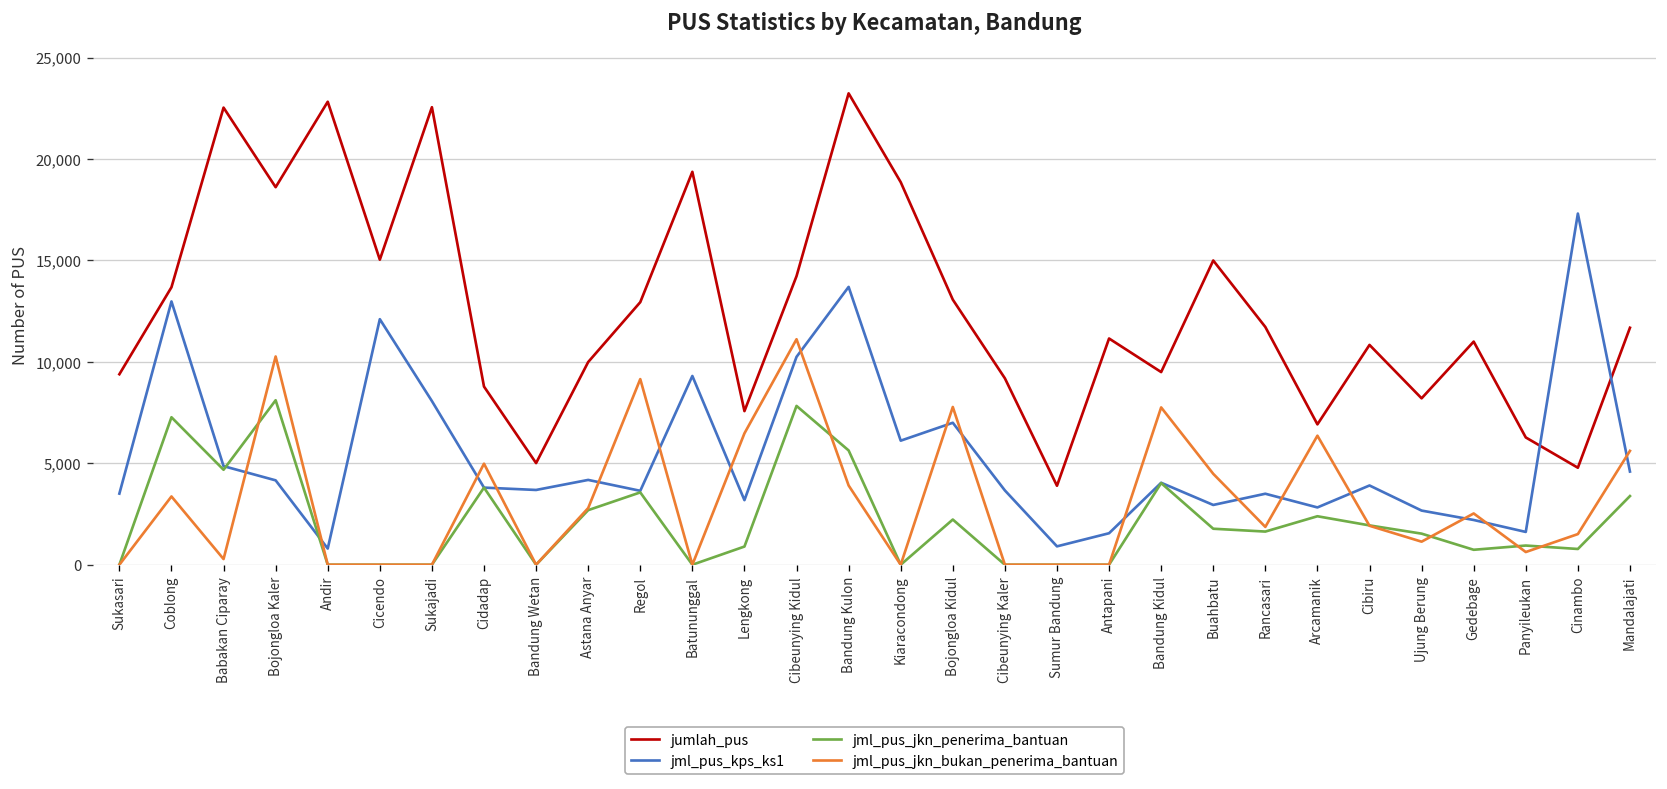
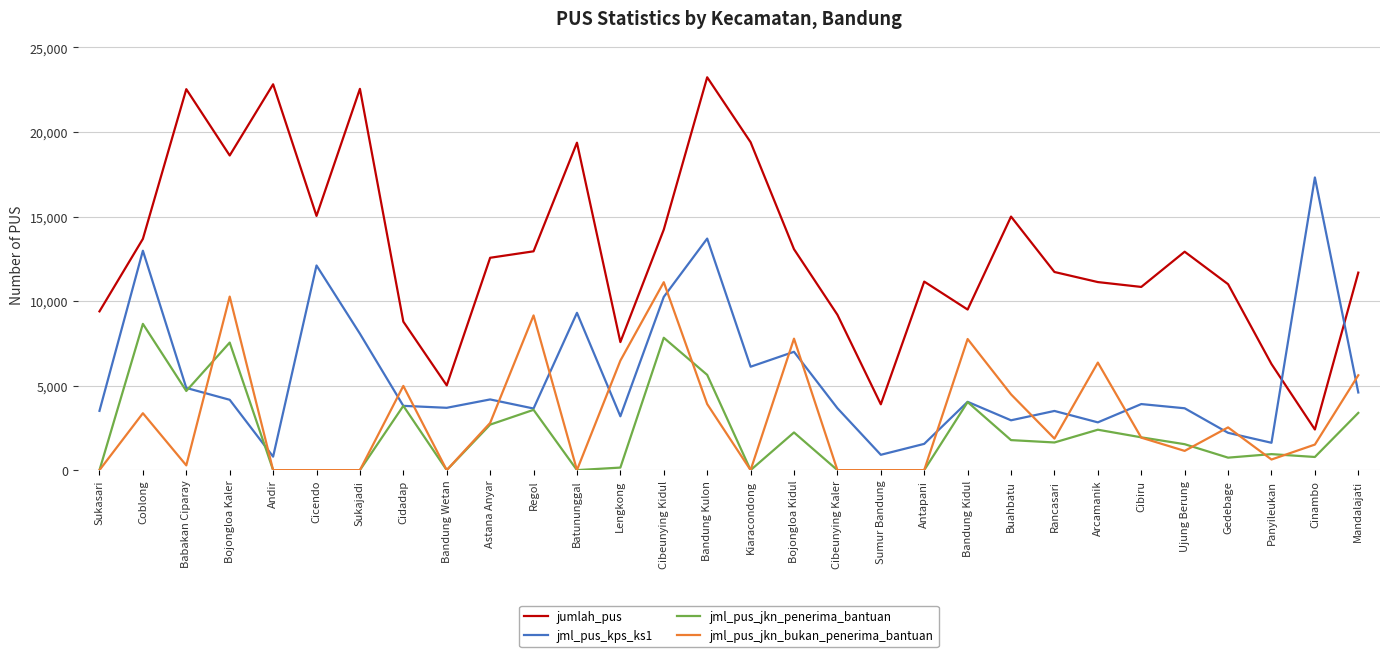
  {
    "jumlah_pus": {
      "Sukasari": "9,400",
      "Coblong": "13,700",
      "Babakan Ciparay": "22,500",
      "Bojongloa Kaler": "18,600",
      "Andir": "22,800",
      "Cicendo": "15,000",
      "Sukajadi": "22,600",
      "Cidadap": "8,800",
      "Bandung Wetan": "5,000",
-     "Astana Anyar": "10,000",
+     "Astana Anyar": "12,600",
      "Regol": "12,900",
      "Batununggal": "19,400",
      "Lengkong": "7,600",
      "Cibeunying Kidul": "14,200",
      "Bandung Kulon": "23,200",
-     "Kiaracondong": "18,900",
+     "Kiaracondong": "19,400",
      "Bojongloa Kidul": "13,100",
      "Cibeunying Kaler": "9,200",
      "Sumur Bandung": "3,900",
      "Antapani": "11,200",
      "Bandung Kidul": "9,500",
      "Buahbatu": "15,000",
      "Rancasari": "11,700",
-     "Arcamanik": "6,900",
+     "Arcamanik": "11,100",
      "Cibiru": "10,800",
-     "Ujung Berung": "8,200",
+     "Ujung Berung": "12,900",
      "Gedebage": "11,000",
      "Panyileukan": "6,300",
-     "Cinambo": "4,800",
+     "Cinambo": "2,400",
      "Mandalajati": "11,700"
    },
    "jml_pus_kps_ks1": {
      "Sukasari": "3,500",
      "Coblong": "13,000",
      "Babakan Ciparay": "4,900",
      "Bojongloa Kaler": "4,200",
      "Andir": "800",
      "Cicendo": "12,100",
      "Sukajadi": "8,100",
      "Bandung Wetan": "3,700",
      "Astana Anyar": "4,200",
      "Batununggal": "9,300",
      "Lengkong": "3,200",
      "Cibeunying Kidul": "10,200",
      "Bandung Kulon": "13,700",
      "Kiaracondong": "6,100",
      "Bojongloa Kidul": "7,000",
      "Cibeunying Kaler": "3,700",
      "Sumur Bandung": "900",
      "Antapani": "1,600",
      "Buahbatu": "2,900",
      "Rancasari": "3,500",
      "Arcamanik": "2,800",
      "Cibiru": "3,900",
-     "Ujung Berung": "2,700",
+     "Ujung Berung": "3,700",
      "Gedebage": "2,200",
      "Panyileukan": "1,600",
      "Cinambo": "17,300",
      "Mandalajati": "4,600"
    },
    "jml_pus_jkn_penerima_bantuan": {
-     "Coblong": "7,300",
+     "Coblong": "8,700",
      "Babakan Ciparay": "4,700",
-     "Bojongloa Kaler": "8,100",
-     "Lengkong": "900",
+     "Bojongloa Kaler": "7,500",
+     "Lengkong": "200",
      "Cibeunying Kidul": "7,800",
      "Bandung Kulon": "5,600",
      "Bojongloa Kidul": "2,200",
      "Buahbatu": "1,800",
      "Rancasari": "1,600",
      "Arcamanik": "2,400",
      "Ujung Berung": "1,500",
      "Gedebage": "700",
      "Panyileukan": "900",
      "Cinambo": "800",
      "Mandalajati": "3,400"
    },
    "jml_pus_jkn_bukan_penerima_bantuan": {
      "Coblong": "3,400",
      "Babakan Ciparay": "300",
      "Bojongloa Kaler": "10,300",
      "Cidadap": "5,000",
      "Regol": "9,200",
      "Lengkong": "6,500",
      "Cibeunying Kidul": "11,100",
      "Bandung Kulon": "3,900",
      "Bojongloa Kidul": "7,800",
      "Bandung Kidul": "7,800",
      "Buahbatu": "4,500",
      "Rancasari": "1,900",
      "Arcamanik": "6,400",
      "Ujung Berung": "1,100",
      "Gedebage": "2,500",
      "Panyileukan": "600",
      "Cinambo": "1,500",
      "Mandalajati": "5,600"
    }
  }
